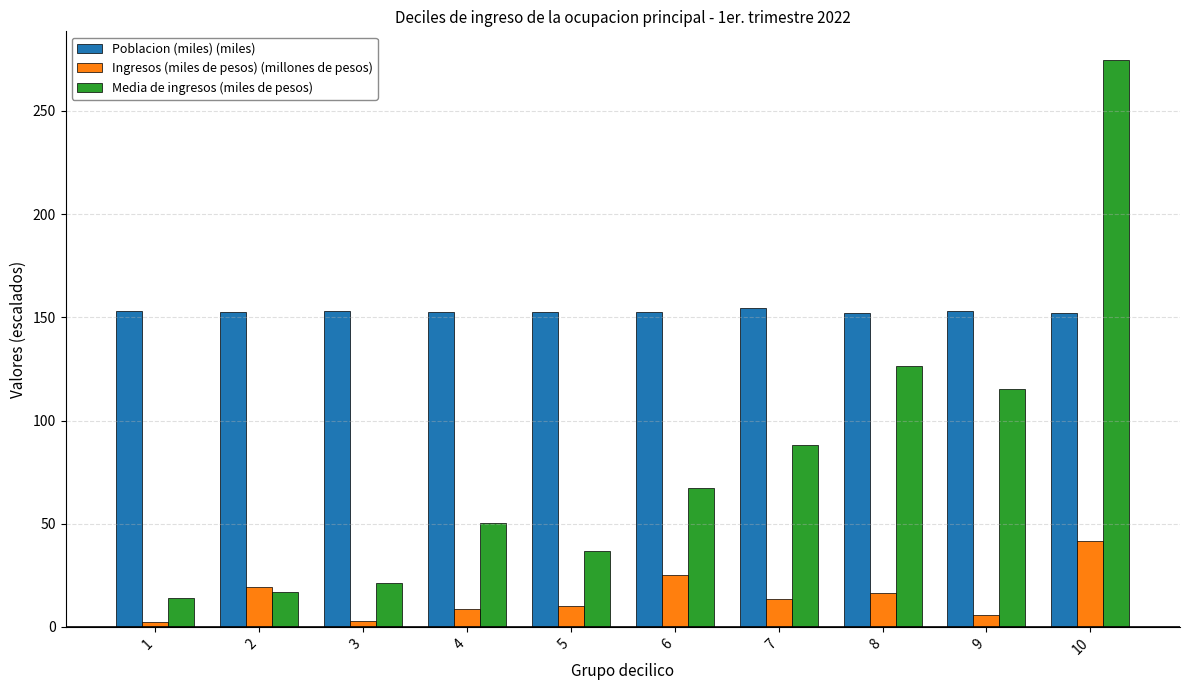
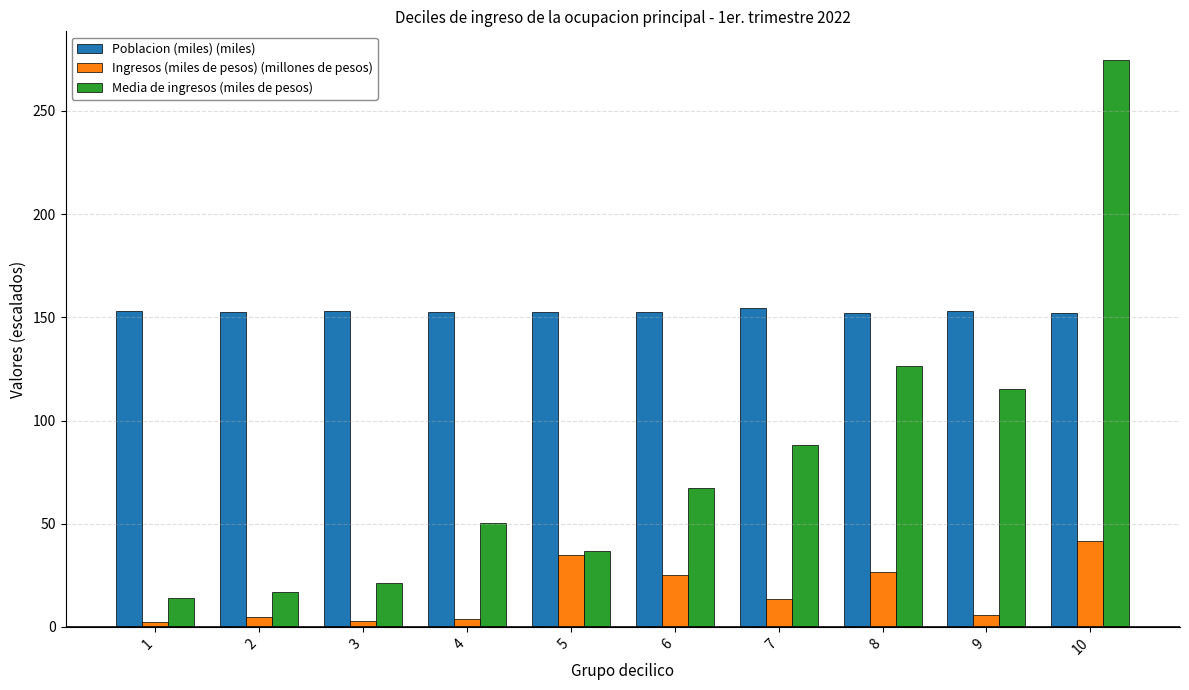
  {
    "Poblacion (miles) (miles)": {
      "1": 153,
      "2": 152,
      "3": 153,
      "4": 153,
      "5": 153,
      "6": 153,
      "7": 154,
      "8": 152,
      "9": 153,
      "10": 152
    },
    "Ingresos (miles de pesos) (millones de pesos)": {
      "1": 2,
-     "2": 19,
+     "2": 5,
      "3": 3,
-     "4": 8,
-     "5": 10,
+     "4": 4,
+     "5": 35,
      "6": 25,
      "7": 14,
-     "8": 16,
+     "8": 27,
      "9": 6,
      "10": 42
    },
    "Media de ingresos (miles de pesos)": {
      "1": 14,
      "2": 17,
      "3": 21,
      "4": 50,
      "5": 37,
      "6": 67,
      "7": 88,
      "8": 126,
      "9": 115,
      "10": 275
    }
  }
